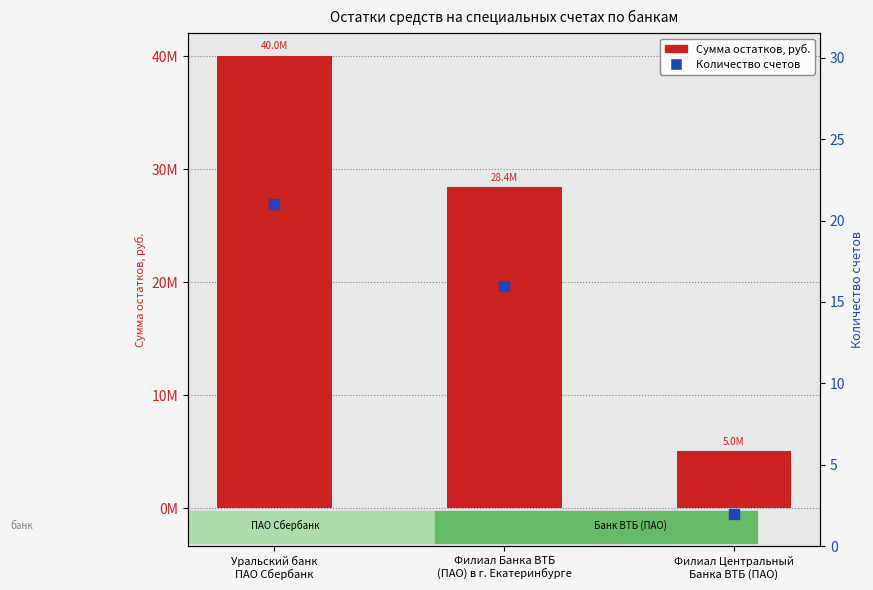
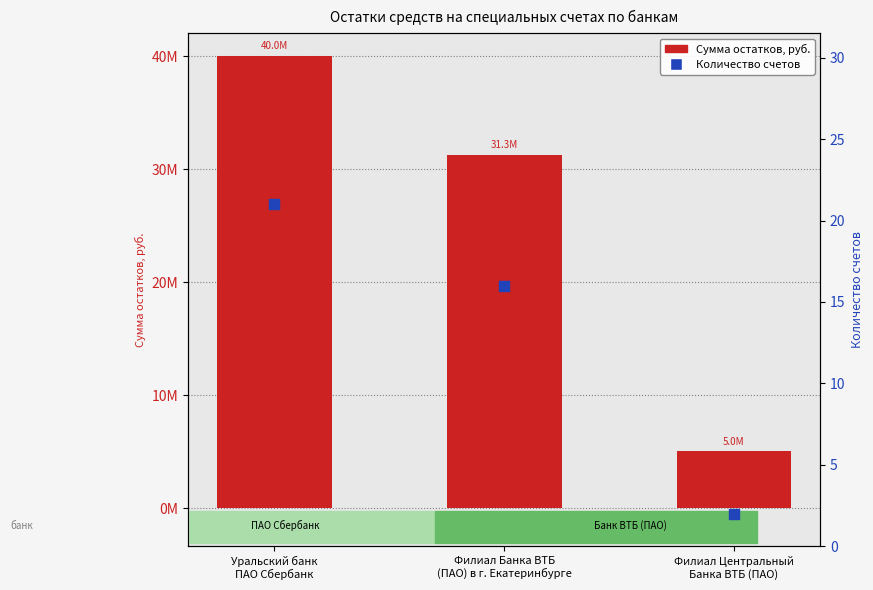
  {
    "Сумма остатков, руб.": {
      "Уральский банк ПАО Сбербанк": "40.0M",
-     "Филиал Банка ВТБ (ПАО) в г. Екатеринбурге": "28.4M",
+     "Филиал Банка ВТБ (ПАО) в г. Екатеринбурге": "31.3M",
      "Филиал Центральный Банка ВТБ (ПАО)": "5.0M"
    }
  }
